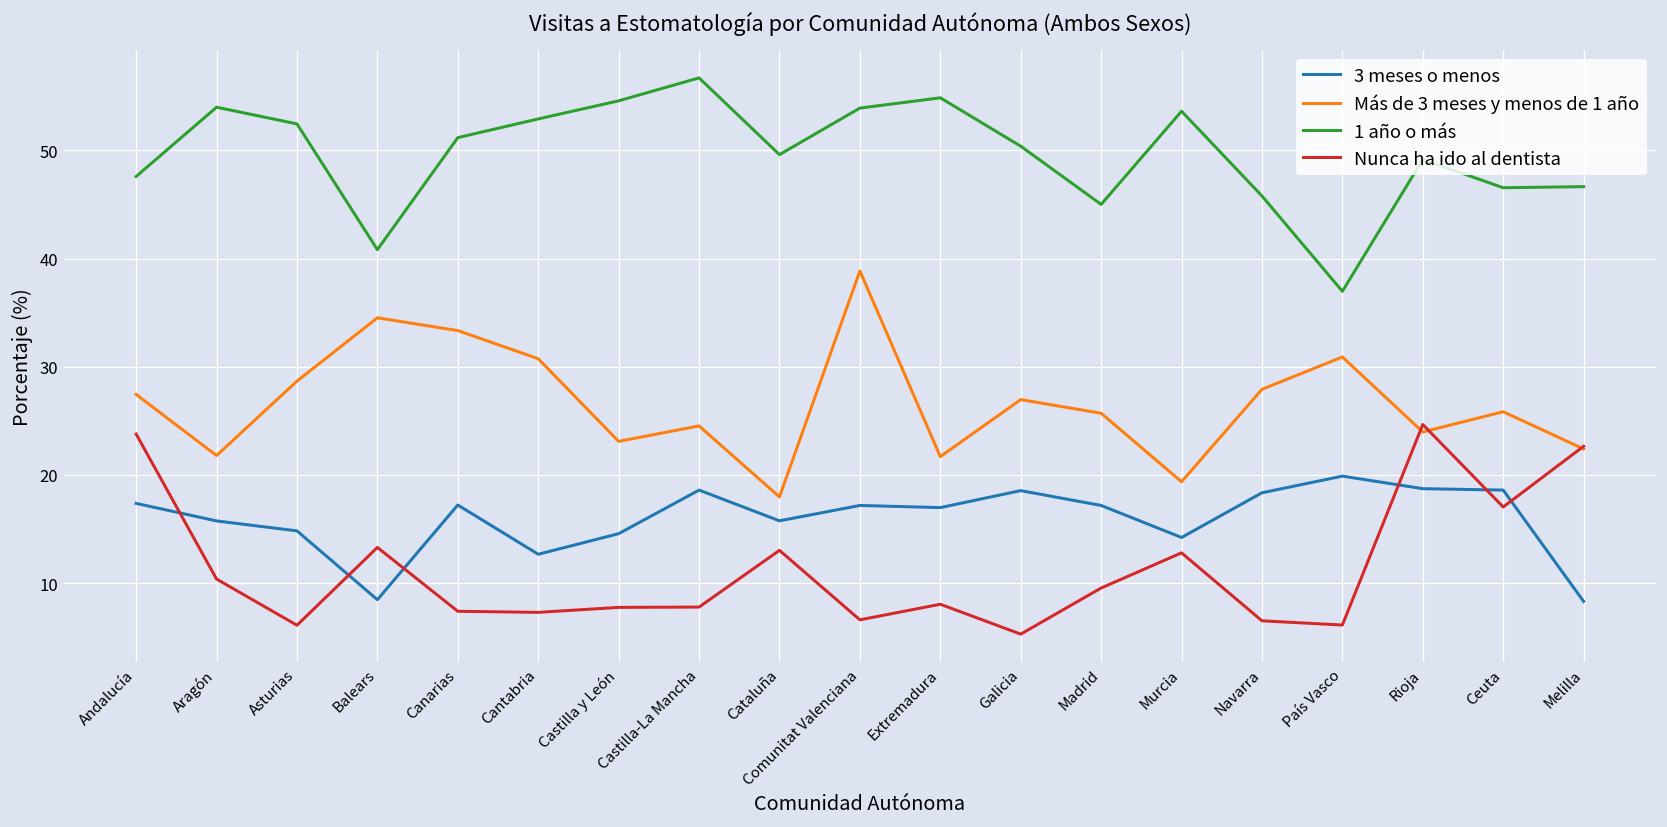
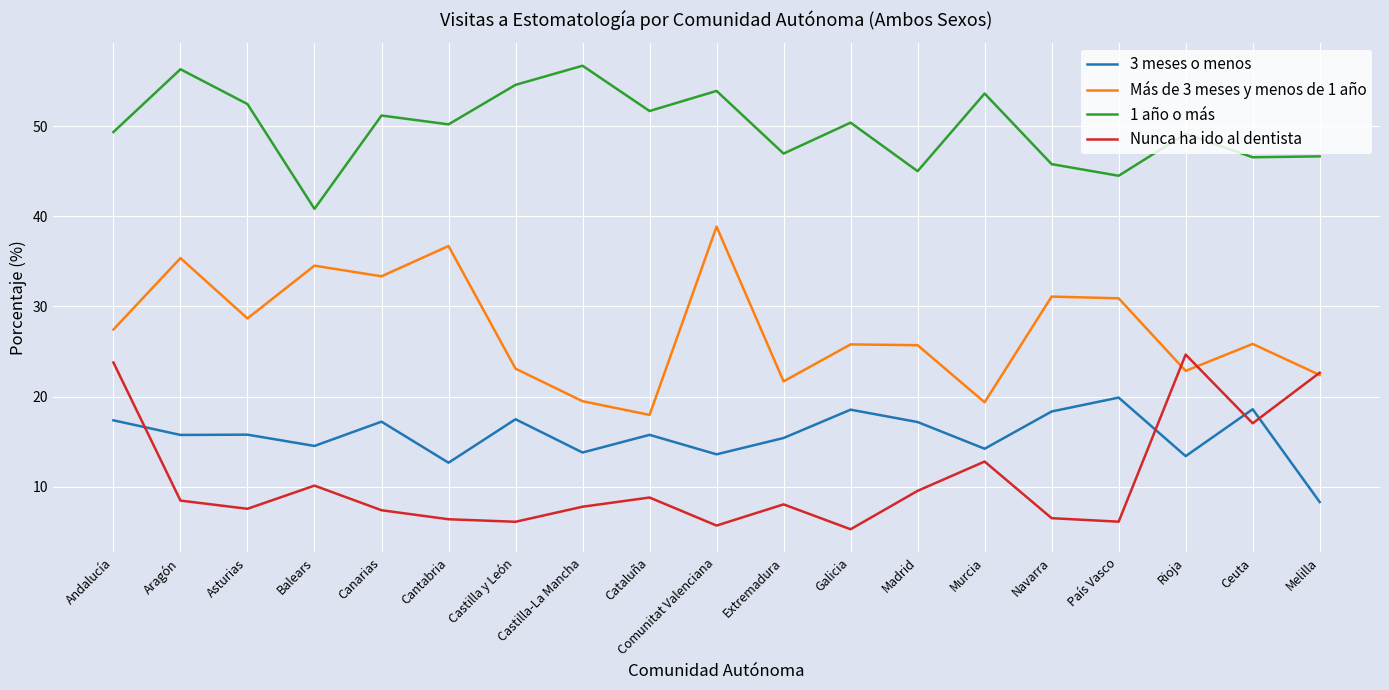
  {
    "3 meses o menos": {
      "Andalucía": 17,
      "Aragón": 16,
-     "Asturias": 15,
-     "Balears": 8,
+     "Asturias": 16,
+     "Balears": 15,
      "Canarias": 17,
      "Cantabria": 13,
-     "Castilla y León": 15,
-     "Castilla-La Mancha": 19,
+     "Castilla y León": 17,
+     "Castilla-La Mancha": 14,
      "Cataluña": 16,
-     "Comunitat Valenciana": 17,
-     "Extremadura": 17,
+     "Comunitat Valenciana": 14,
+     "Extremadura": 15,
      "Galicia": 19,
      "Madrid": 17,
      "Murcia": 14,
      "Navarra": 18,
      "País Vasco": 20,
-     "Rioja": 19,
+     "Rioja": 13,
      "Ceuta": 19,
      "Melilla": 8
    },
    "Más de 3 meses y menos de 1 año": {
      "Andalucía": 27,
-     "Aragón": 22,
+     "Aragón": 35,
      "Asturias": 29,
      "Balears": 35,
      "Canarias": 33,
-     "Cantabria": 31,
+     "Cantabria": 37,
      "Castilla y León": 23,
-     "Castilla-La Mancha": 25,
+     "Castilla-La Mancha": 19,
      "Cataluña": 18,
      "Comunitat Valenciana": 39,
      "Extremadura": 22,
-     "Galicia": 27,
+     "Galicia": 26,
      "Madrid": 26,
      "Murcia": 19,
-     "Navarra": 28,
+     "Navarra": 31,
      "País Vasco": 31,
-     "Rioja": 24,
+     "Rioja": 23,
      "Ceuta": 26
    },
    "1 año o más": {
-     "Andalucía": 48,
-     "Aragón": 54,
+     "Andalucía": 49,
+     "Aragón": 56,
      "Asturias": 52,
      "Balears": 41,
      "Canarias": 51,
-     "Cantabria": 53,
+     "Cantabria": 50,
      "Castilla y León": 55,
      "Castilla-La Mancha": 57,
-     "Cataluña": 50,
+     "Cataluña": 52,
      "Comunitat Valenciana": 54,
-     "Extremadura": 55,
+     "Extremadura": 47,
      "Galicia": 50,
      "Madrid": 45,
      "Murcia": 54,
      "Navarra": 46,
-     "País Vasco": 37,
+     "País Vasco": 44,
      "Ceuta": 47,
      "Melilla": 47
    },
    "Nunca ha ido al dentista": {
      "Andalucía": 24,
-     "Aragón": 10,
-     "Asturias": 6,
-     "Balears": 13,
+     "Aragón": 8,
+     "Asturias": 8,
+     "Balears": 10,
      "Canarias": 7,
-     "Cantabria": 7,
-     "Castilla y León": 8,
+     "Cantabria": 6,
+     "Castilla y León": 6,
      "Castilla-La Mancha": 8,
-     "Cataluña": 13,
-     "Comunitat Valenciana": 7,
+     "Cataluña": 9,
+     "Comunitat Valenciana": 6,
      "Extremadura": 8,
      "Galicia": 5,
      "Madrid": 10,
      "Murcia": 13,
      "Navarra": 7,
      "País Vasco": 6,
      "Rioja": 25,
      "Ceuta": 17
    }
  }
